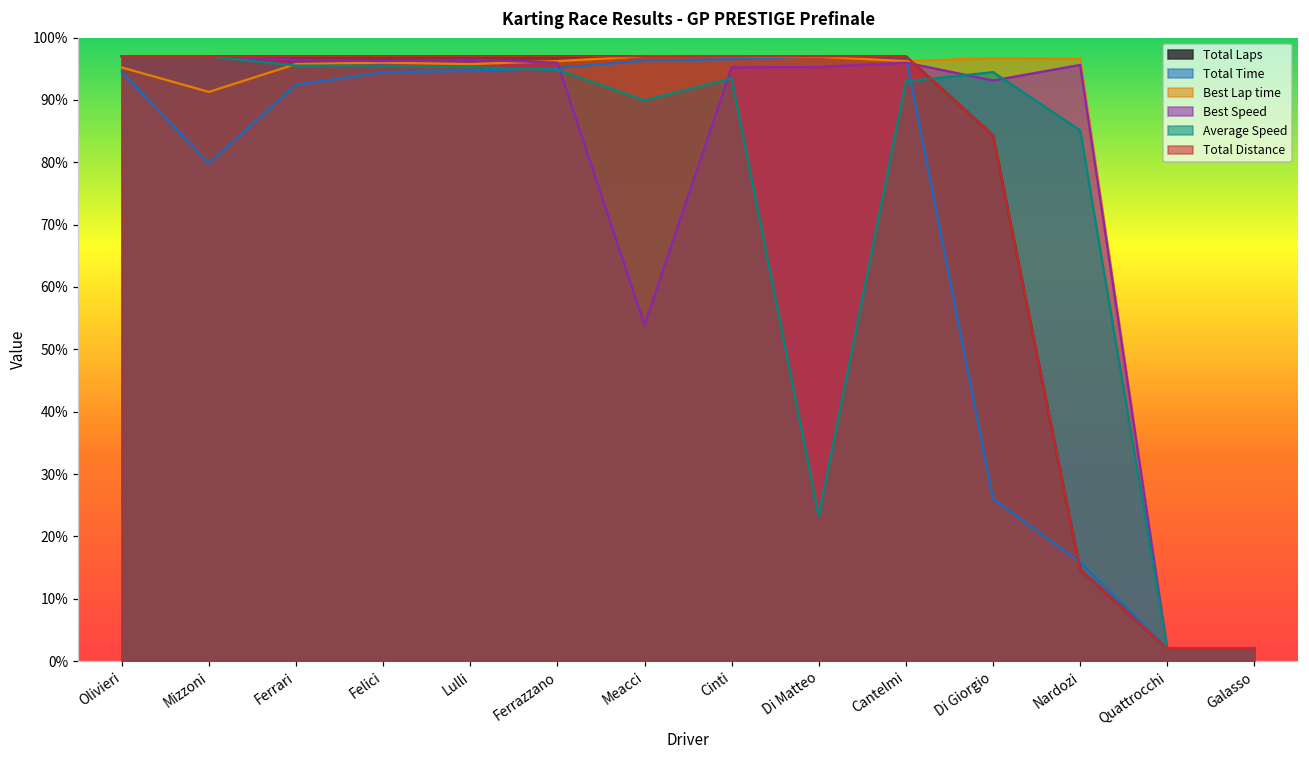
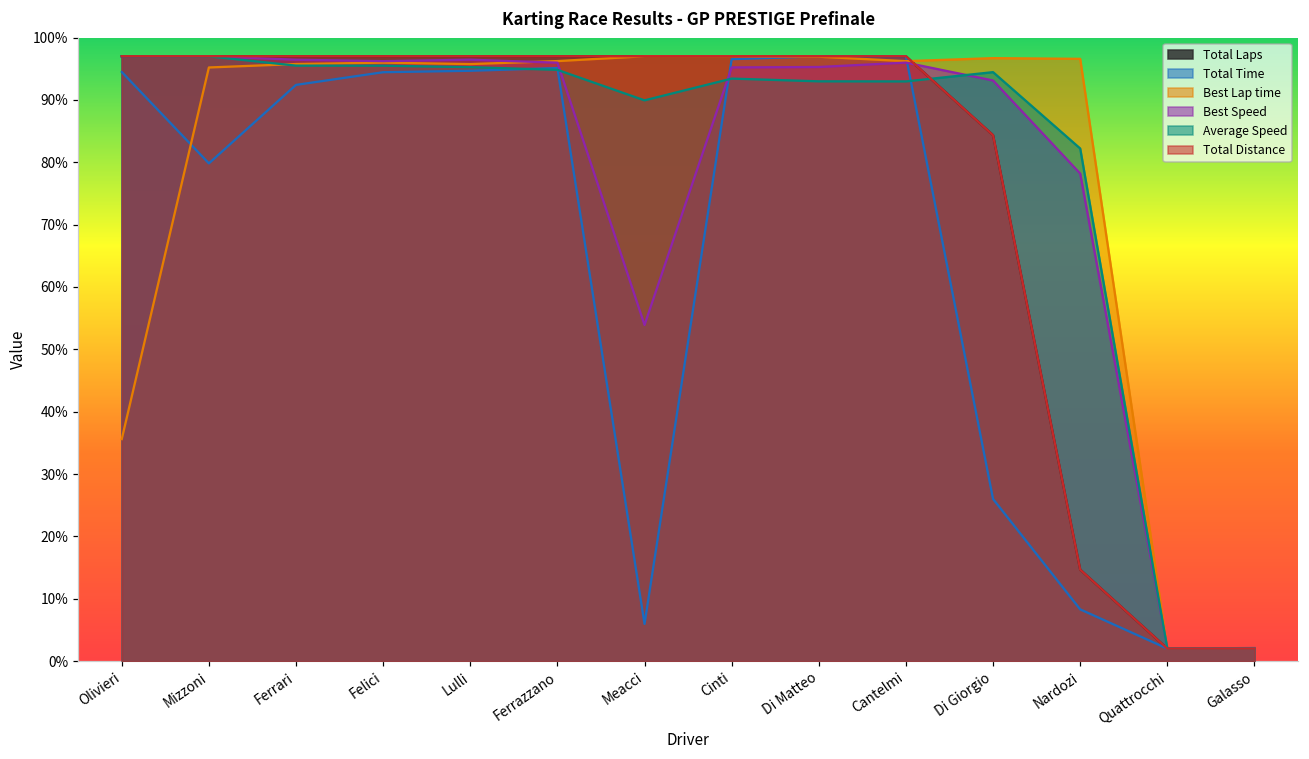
  {
    "Total Distance": {
      "Ferrari": "97%",
      "Felici": "97%",
      "Lulli": "97%",
      "Ferrazzano": "97%",
      "Di Giorgio": "84%",
      "Nardozi": "15%"
    },
    "Total Time": {
      "Olivieri": "94%",
      "Mizzoni": "80%",
      "Ferrari": "92%",
      "Felici": "94%",
      "Lulli": "95%",
-     "Meacci": "96%",
+     "Meacci": "6%",
      "Cinti": "97%",
      "Di Giorgio": "26%",
-     "Nardozi": "16%"
+     "Nardozi": "8%"
    },
    "Best Lap time": {
-     "Olivieri": "95%",
-     "Mizzoni": "91%",
+     "Olivieri": "36%",
+     "Mizzoni": "95%",
      "Lulli": "96%",
      "Di Giorgio": "97%",
      "Nardozi": "97%"
    },
    "Best Speed": {
      "Ferrari": "96%",
      "Lulli": "96%",
      "Meacci": "54%",
      "Cinti": "95%",
      "Di Matteo": "95%",
      "Di Giorgio": "93%",
-     "Nardozi": "96%"
+     "Nardozi": "78%"
    },
    "Average Speed": {
      "Felici": "95%",
      "Lulli": "95%",
      "Meacci": "90%",
      "Cinti": "93%",
-     "Di Matteo": "23%",
+     "Di Matteo": "93%",
      "Cantelmi": "93%",
      "Di Giorgio": "94%",
-     "Nardozi": "85%"
+     "Nardozi": "82%"
    }
  }
